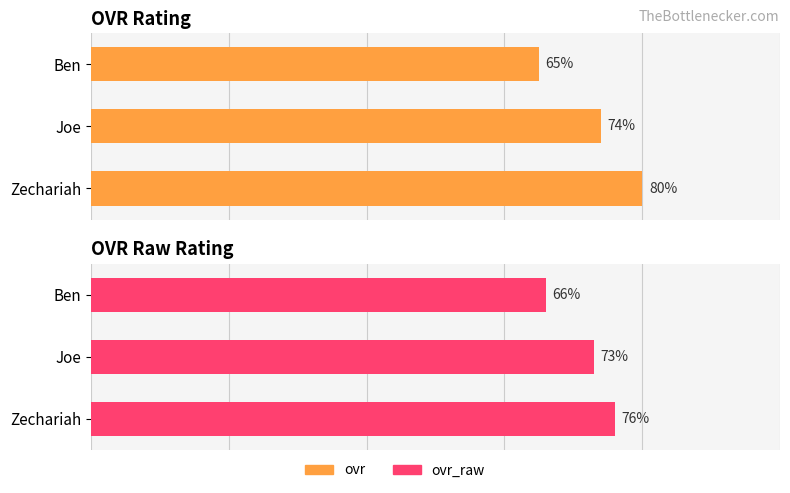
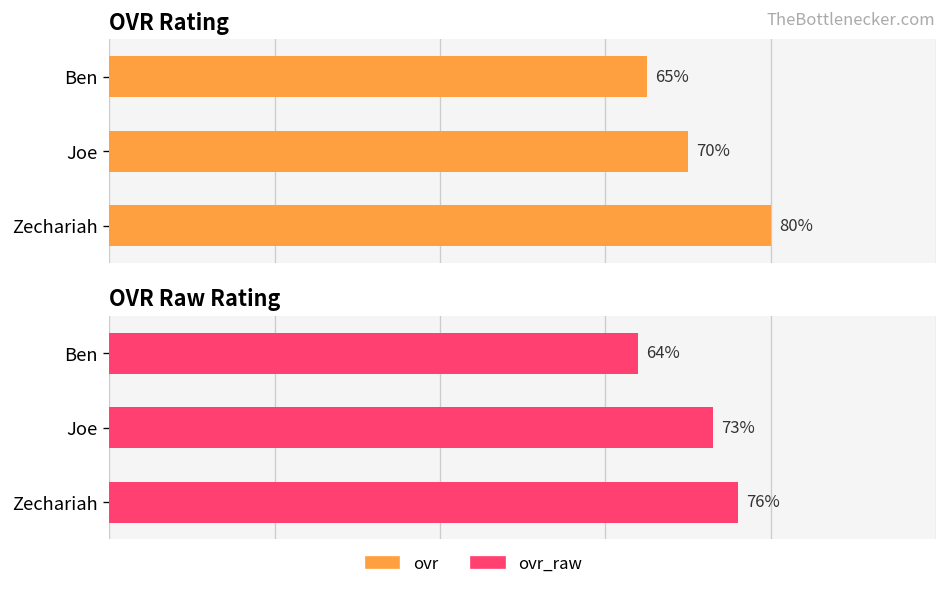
  {
    "OVR Rating": {
      "Ben": "65%",
-     "Joe": "74%",
+     "Joe": "70%",
      "Zechariah": "80%"
    },
    "OVR Raw Rating": {
-     "Ben": "66%",
+     "Ben": "64%",
      "Joe": "73%",
      "Zechariah": "76%"
    }
  }
